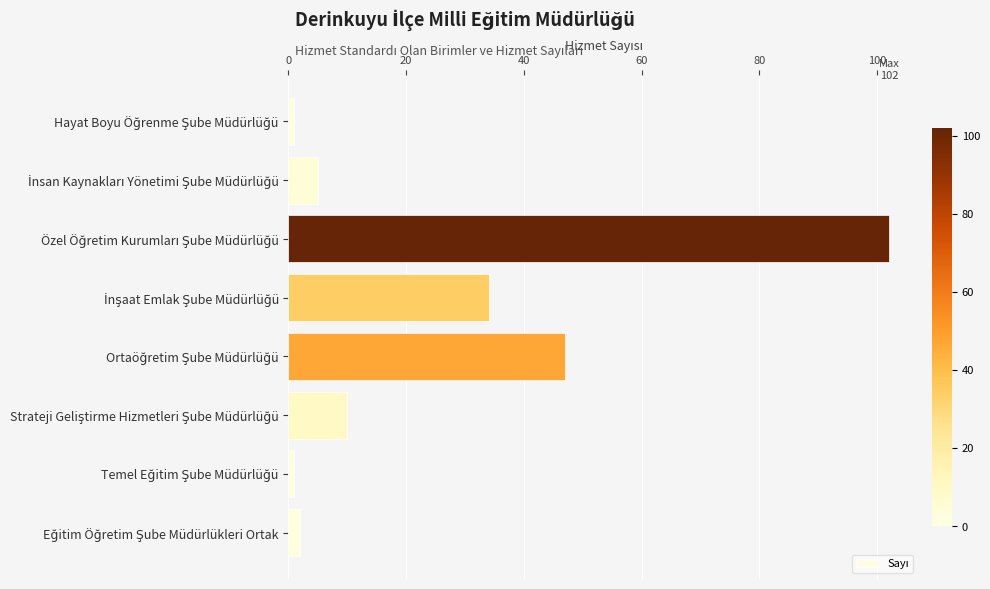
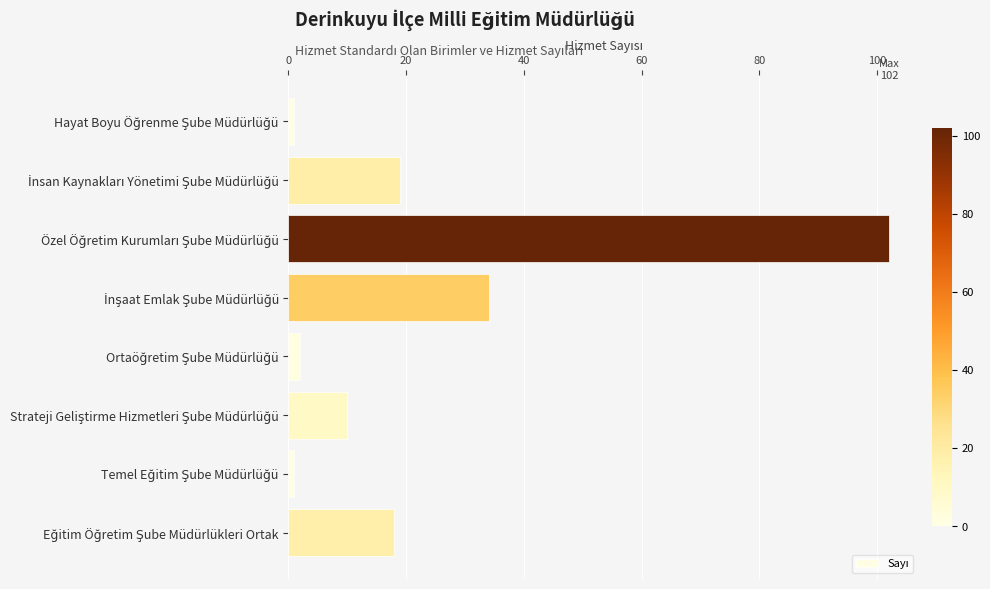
  {
    "Hayat Boyu Öğrenme Şube Müdürlüğü": 1,
-   "İnsan Kaynakları Yönetimi Şube Müdürlüğü": 5,
+   "İnsan Kaynakları Yönetimi Şube Müdürlüğü": 19,
    "Özel Öğretim Kurumları Şube Müdürlüğü": 102,
    "İnşaat Emlak Şube Müdürlüğü": 34,
-   "Ortaöğretim Şube Müdürlüğü": 47,
+   "Ortaöğretim Şube Müdürlüğü": 2,
    "Strateji Geliştirme Hizmetleri Şube Müdürlüğü": 10,
    "Temel Eğitim Şube Müdürlüğü": 1,
-   "Eğitim Öğretim Şube Müdürlükleri Ortak": 2
+   "Eğitim Öğretim Şube Müdürlükleri Ortak": 18
  }
